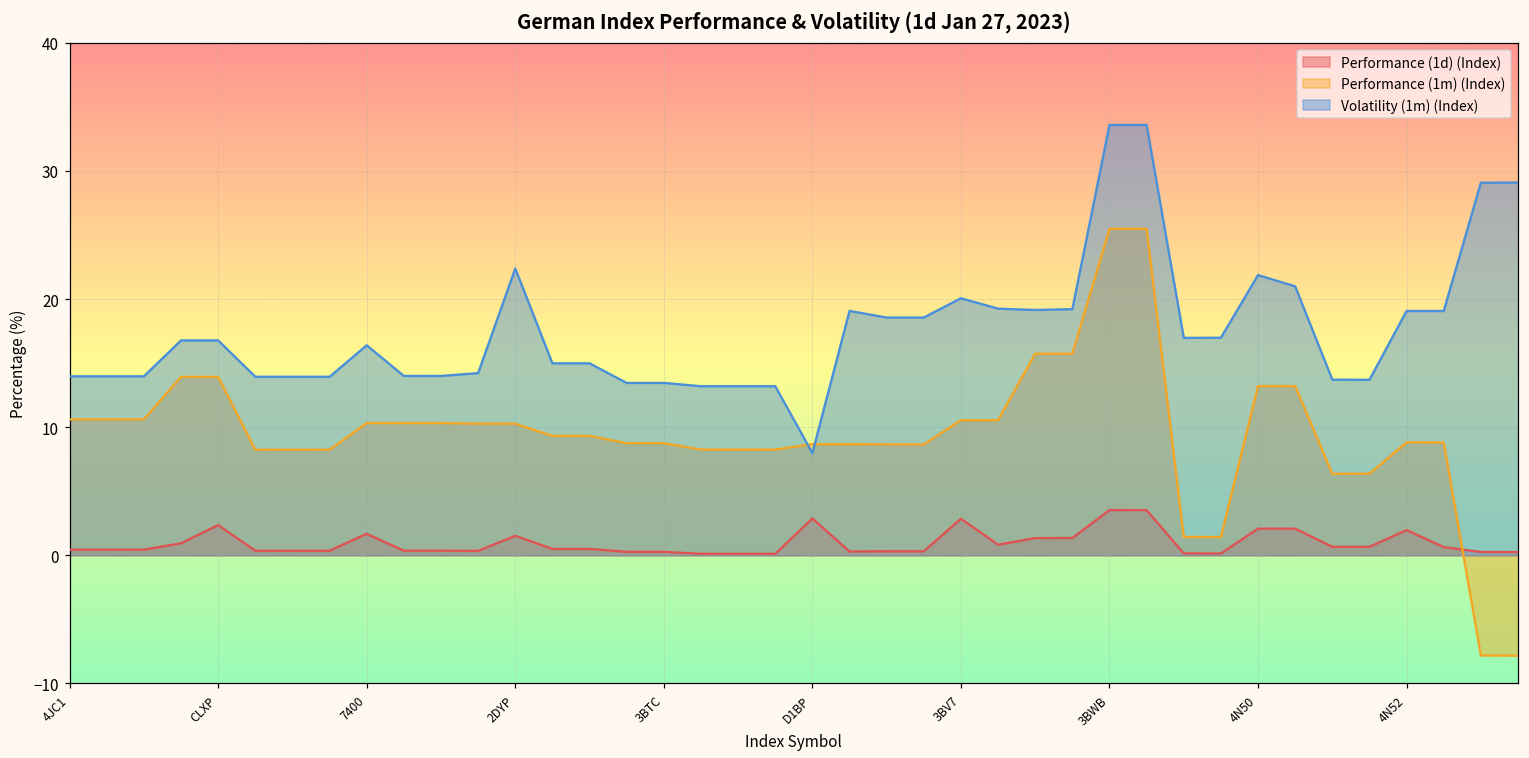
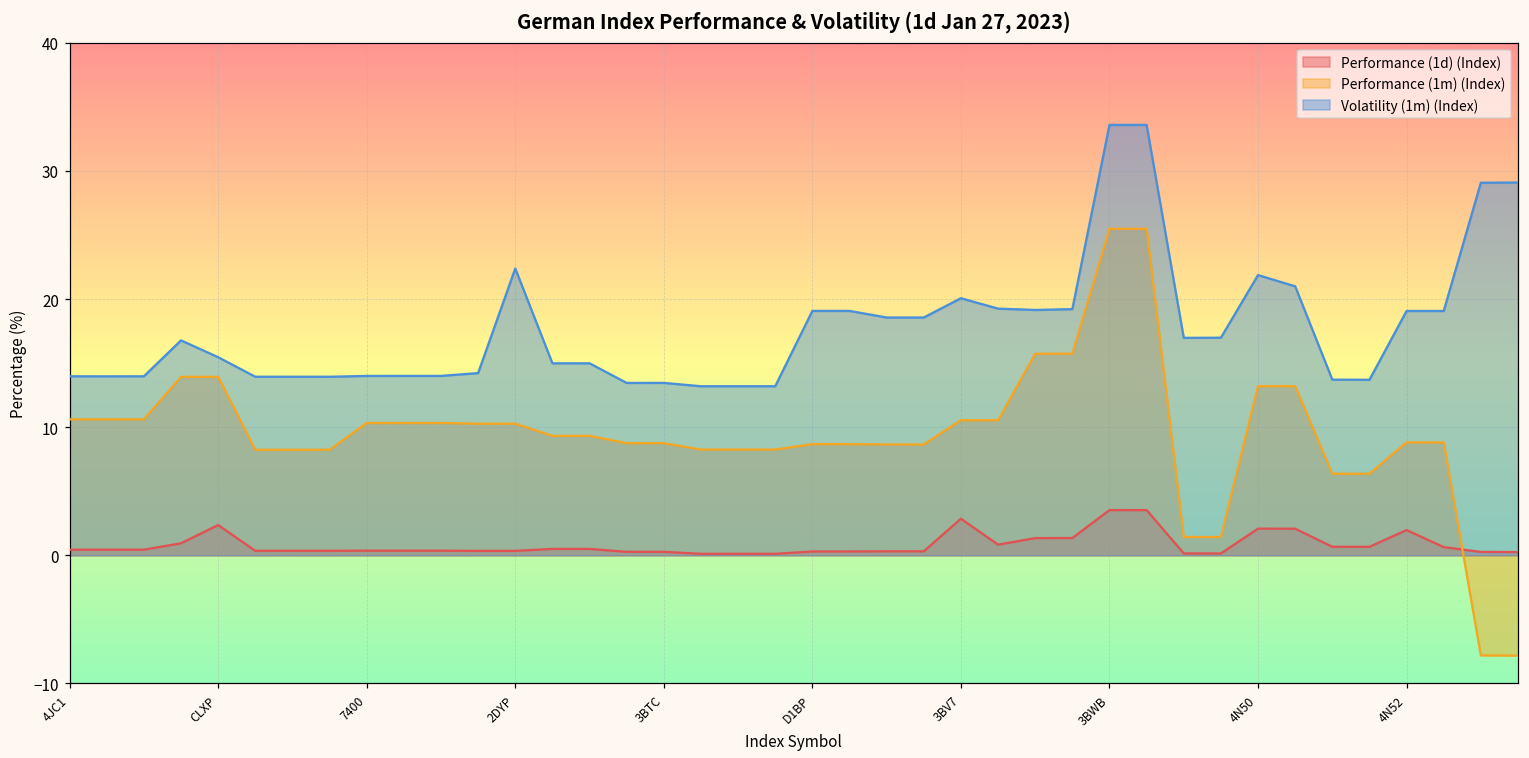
  {
    "Performance (1d) (Index)": {
      "4JC1": 0.4,
      "CLXP": 2.4,
-     "7400": 1.7,
-     "2DYP": 1.5,
+     "7400": 0.4,
+     "2DYP": 0.3,
      "3BTC": 0.3,
-     "D1BP": 2.9,
+     "D1BP": 0.3,
      "3BV7": 2.9,
      "3BWB": 3.5,
      "4N50": 2.1,
      "4N52": 2.0
    },
    "Volatility (1m) (Index)": {
      "4JC1": 14.0,
-     "CLXP": 16.8,
-     "7400": 16.4,
+     "CLXP": 15.5,
+     "7400": 14.0,
      "2DYP": 22.4,
      "3BTC": 13.5,
-     "D1BP": 8.0,
+     "D1BP": 19.1,
      "3BV7": 20.1,
      "3BWB": 33.6,
      "4N50": 21.9,
      "4N52": 19.1
    }
  }
